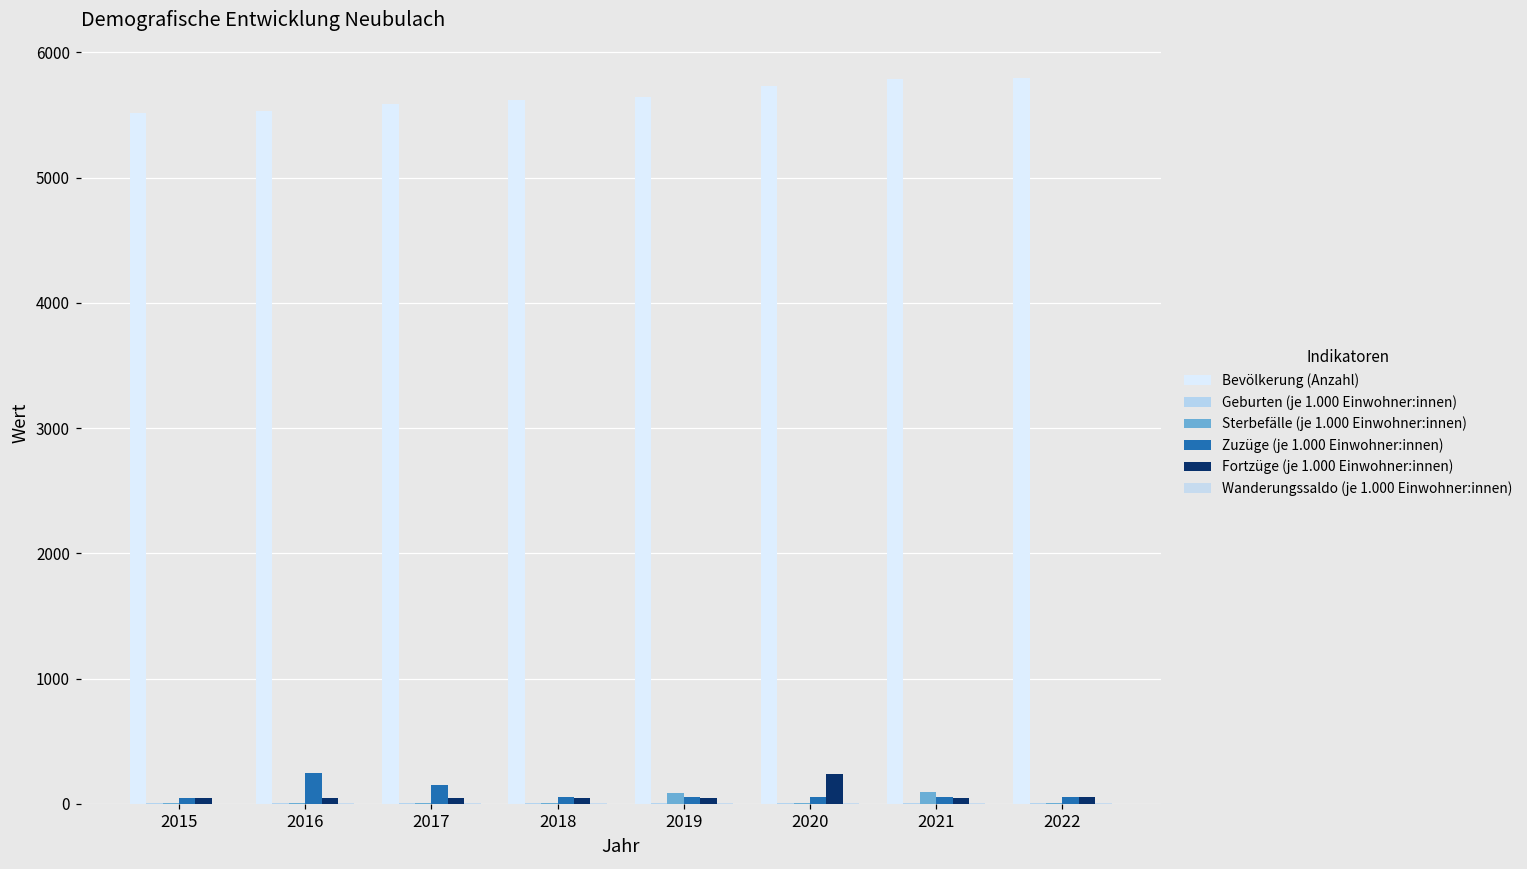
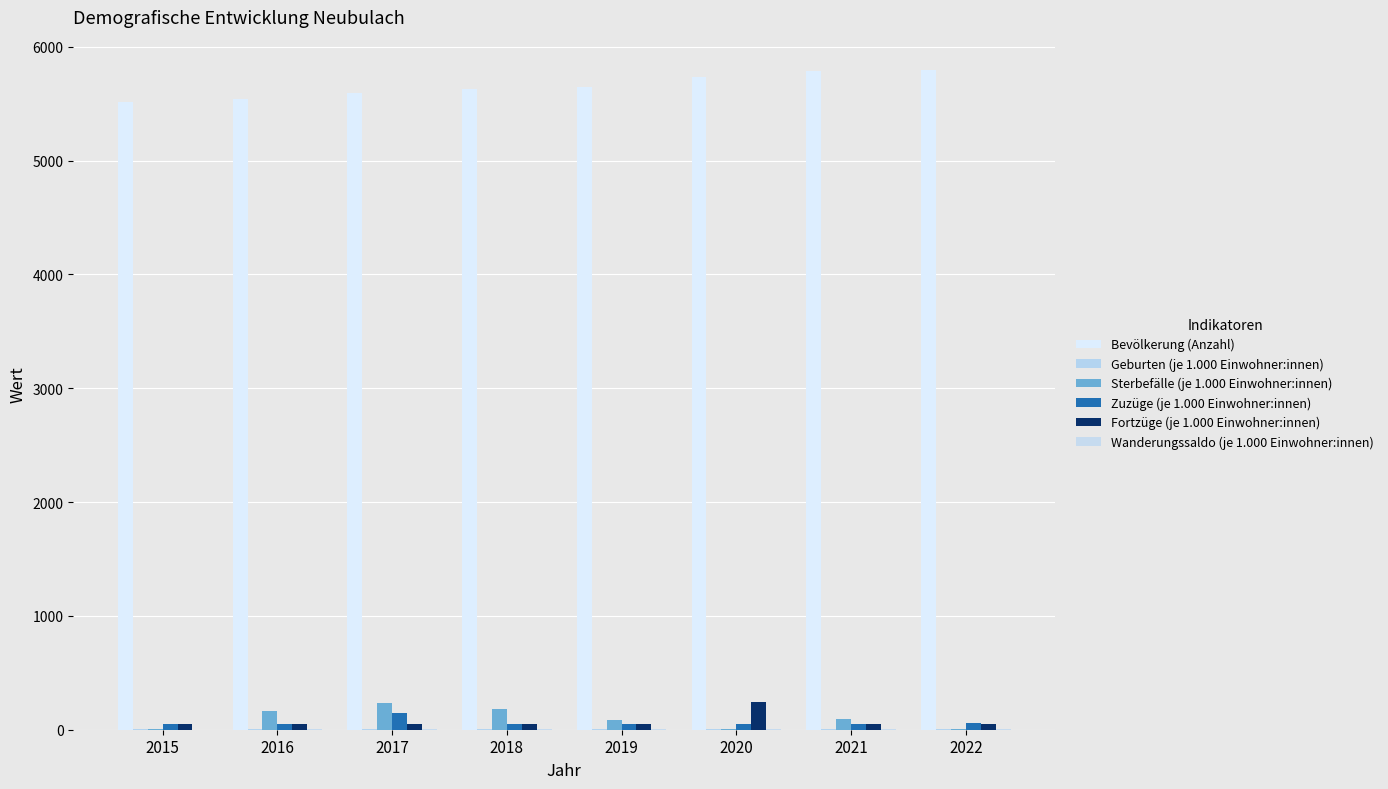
  {
    "Sterbefälle (je 1.000 Einwohner:innen)": {
-     "2016": 10,
-     "2017": 10,
-     "2018": 10,
+     "2016": 170,
+     "2017": 230,
+     "2018": 180,
      "2019": 90,
      "2021": 100
    },
    "Zuzüge (je 1.000 Einwohner:innen)": {
      "2015": 50,
-     "2016": 250,
+     "2016": 50,
      "2017": 150,
      "2018": 50,
      "2019": 50,
      "2020": 50,
      "2021": 50,
      "2022": 60
    },
    "Fortzüge (je 1.000 Einwohner:innen)": {
      "2015": 50,
      "2016": 50,
      "2017": 50,
      "2018": 50,
      "2019": 50,
      "2020": 240,
      "2021": 50,
      "2022": 50
    }
  }
